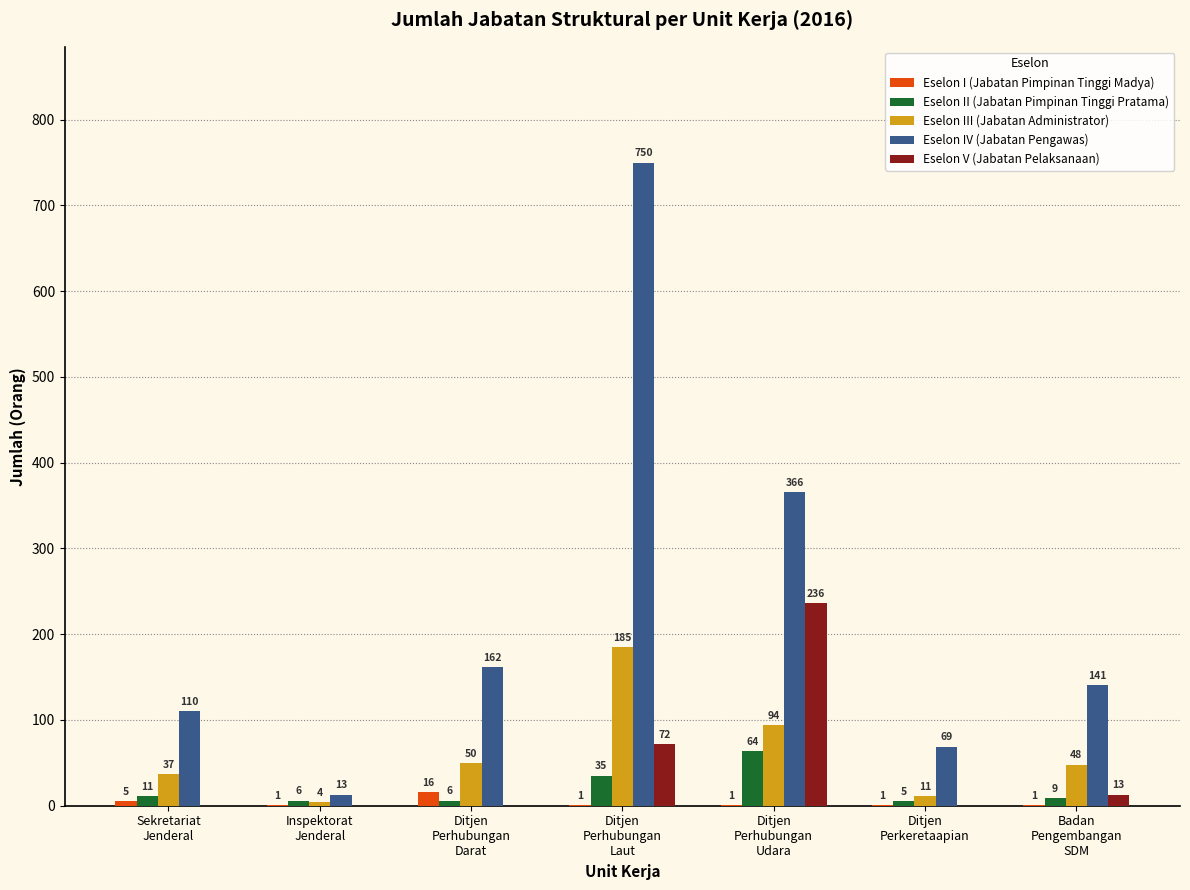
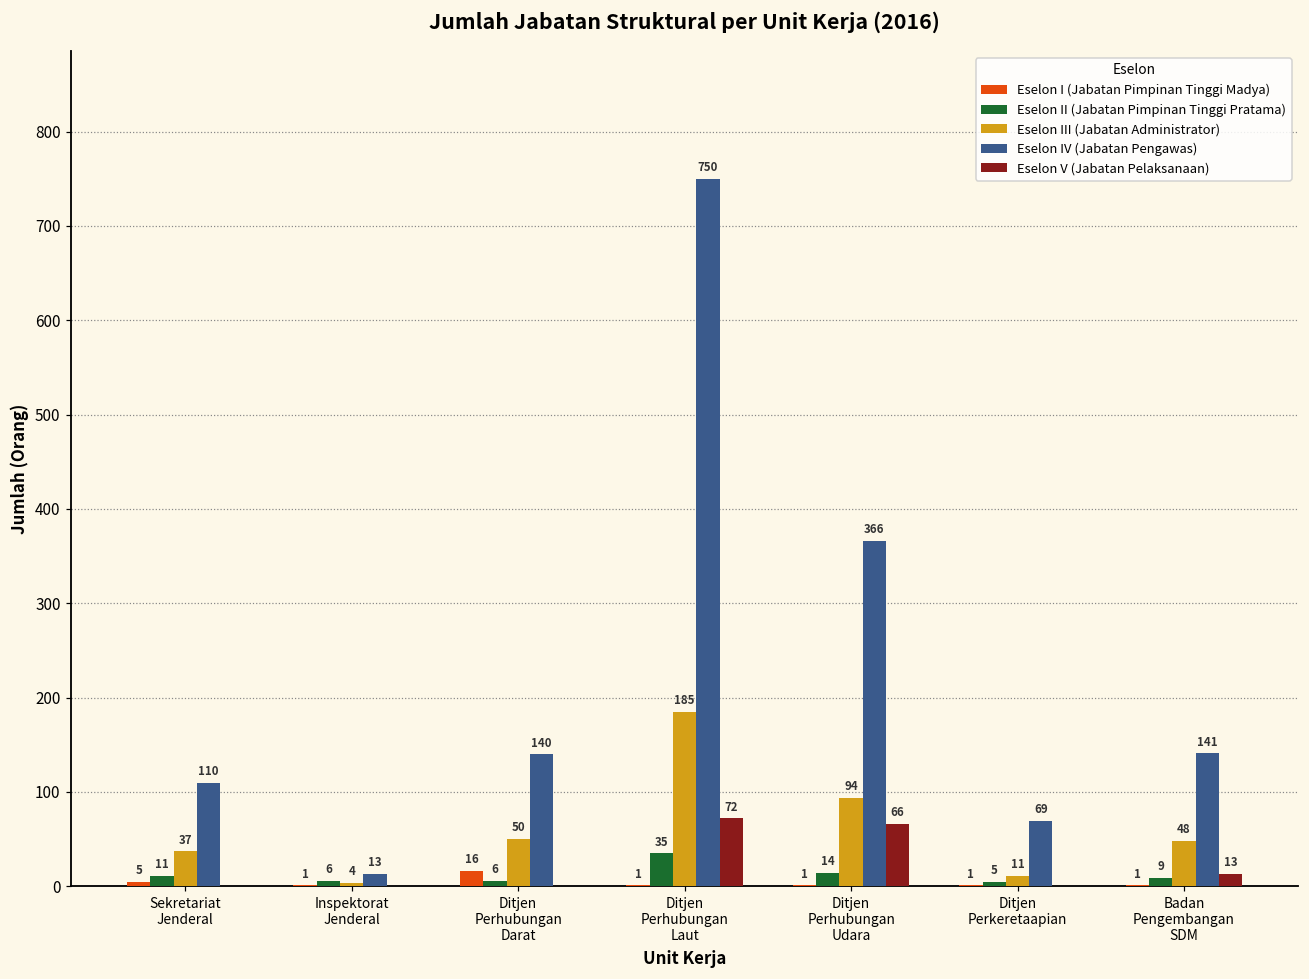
  {
    "Eselon I (Jabatan Pimpinan Tinggi Madya)": {
      "Sekretariat Jenderal": 5,
      "Inspektorat Jenderal": 1,
      "Ditjen Perhubungan Darat": 16,
      "Ditjen Perhubungan Laut": 1,
      "Ditjen Perhubungan Udara": 1,
      "Ditjen Perkeretaapian": 1,
      "Badan Pengembangan SDM": 1
    },
    "Eselon II (Jabatan Pimpinan Tinggi Pratama)": {
      "Sekretariat Jenderal": 11,
      "Inspektorat Jenderal": 6,
      "Ditjen Perhubungan Darat": 6,
      "Ditjen Perhubungan Laut": 35,
-     "Ditjen Perhubungan Udara": 64,
+     "Ditjen Perhubungan Udara": 14,
      "Ditjen Perkeretaapian": 5,
      "Badan Pengembangan SDM": 9
    },
    "Eselon III (Jabatan Administrator)": {
      "Sekretariat Jenderal": 37,
      "Inspektorat Jenderal": 4,
      "Ditjen Perhubungan Darat": 50,
      "Ditjen Perhubungan Laut": 185,
      "Ditjen Perhubungan Udara": 94,
      "Ditjen Perkeretaapian": 11,
      "Badan Pengembangan SDM": 48
    },
    "Eselon IV (Jabatan Pengawas)": {
      "Sekretariat Jenderal": 110,
      "Inspektorat Jenderal": 13,
-     "Ditjen Perhubungan Darat": 162,
+     "Ditjen Perhubungan Darat": 140,
      "Ditjen Perhubungan Laut": 750,
      "Ditjen Perhubungan Udara": 366,
      "Ditjen Perkeretaapian": 69,
      "Badan Pengembangan SDM": 141
    },
    "Eselon V (Jabatan Pelaksanaan)": {
      "Ditjen Perhubungan Laut": 72,
-     "Ditjen Perhubungan Udara": 236,
+     "Ditjen Perhubungan Udara": 66,
      "Badan Pengembangan SDM": 13
    }
  }
